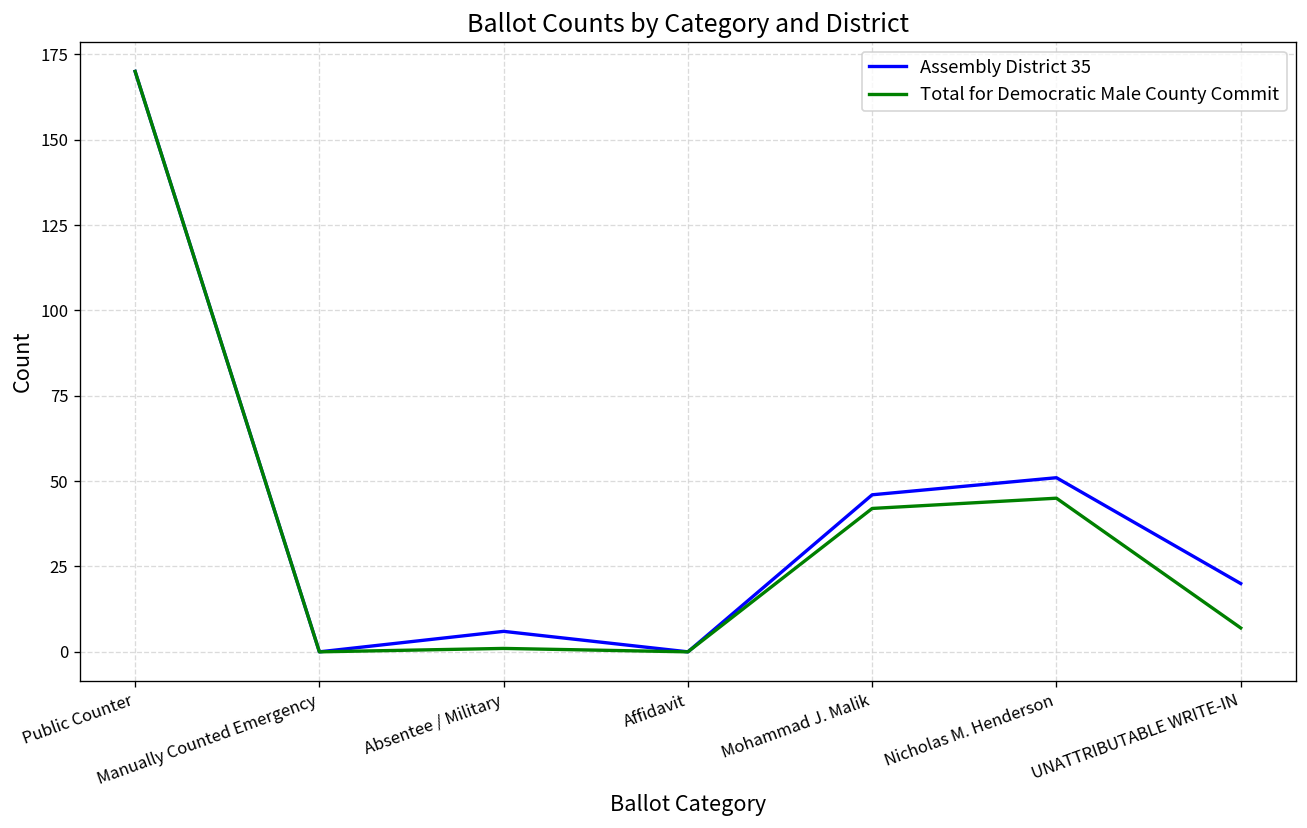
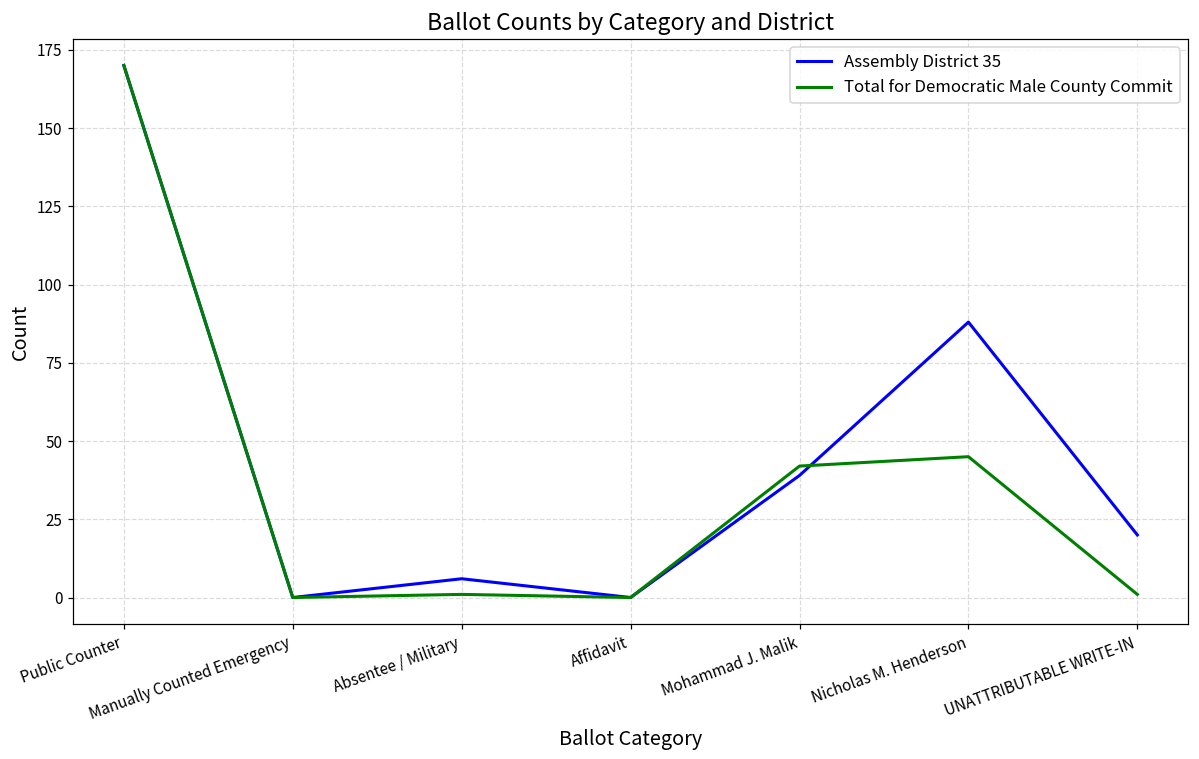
  {
    "Assembly District 35": {
      "Absentee / Military": 6,
-     "Mohammad J. Malik": 46,
-     "Nicholas M. Henderson": 51,
+     "Mohammad J. Malik": 39,
+     "Nicholas M. Henderson": 88,
      "UNATTRIBUTABLE WRITE-IN": 20
    },
    "Total for Democratic Male County Commit": {
      "Absentee / Military": 1,
      "Mohammad J. Malik": 42,
      "Nicholas M. Henderson": 45,
-     "UNATTRIBUTABLE WRITE-IN": 7
+     "UNATTRIBUTABLE WRITE-IN": 1
    }
  }
